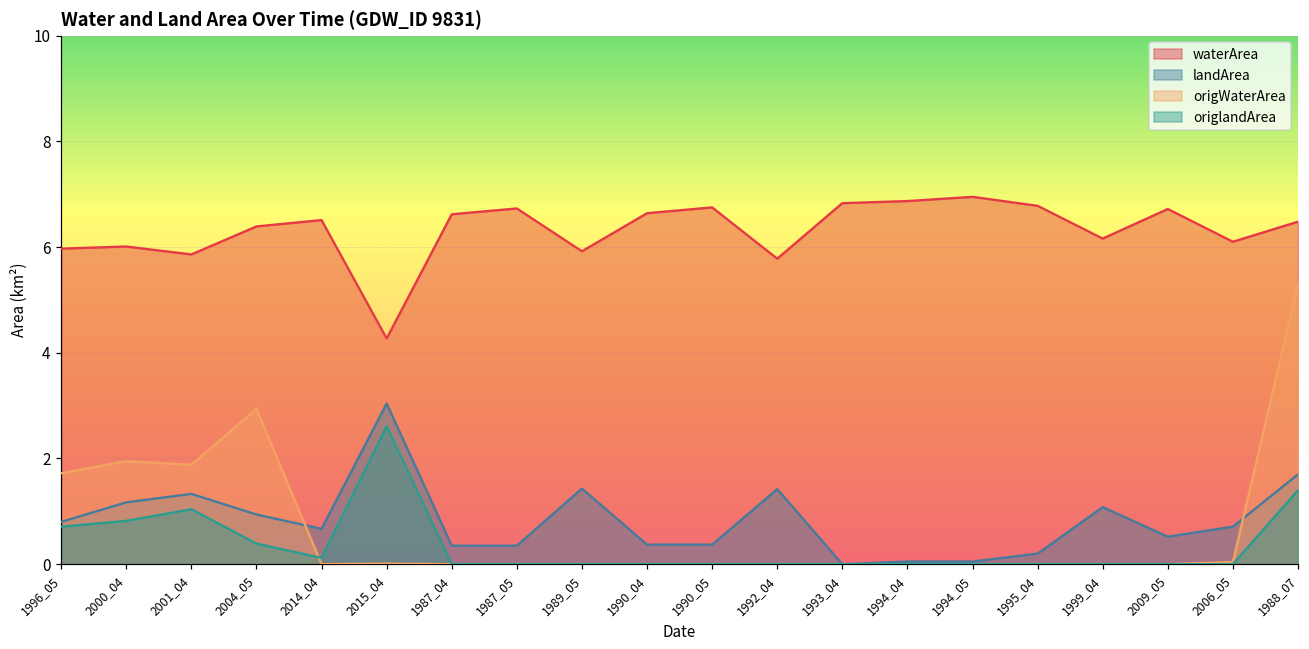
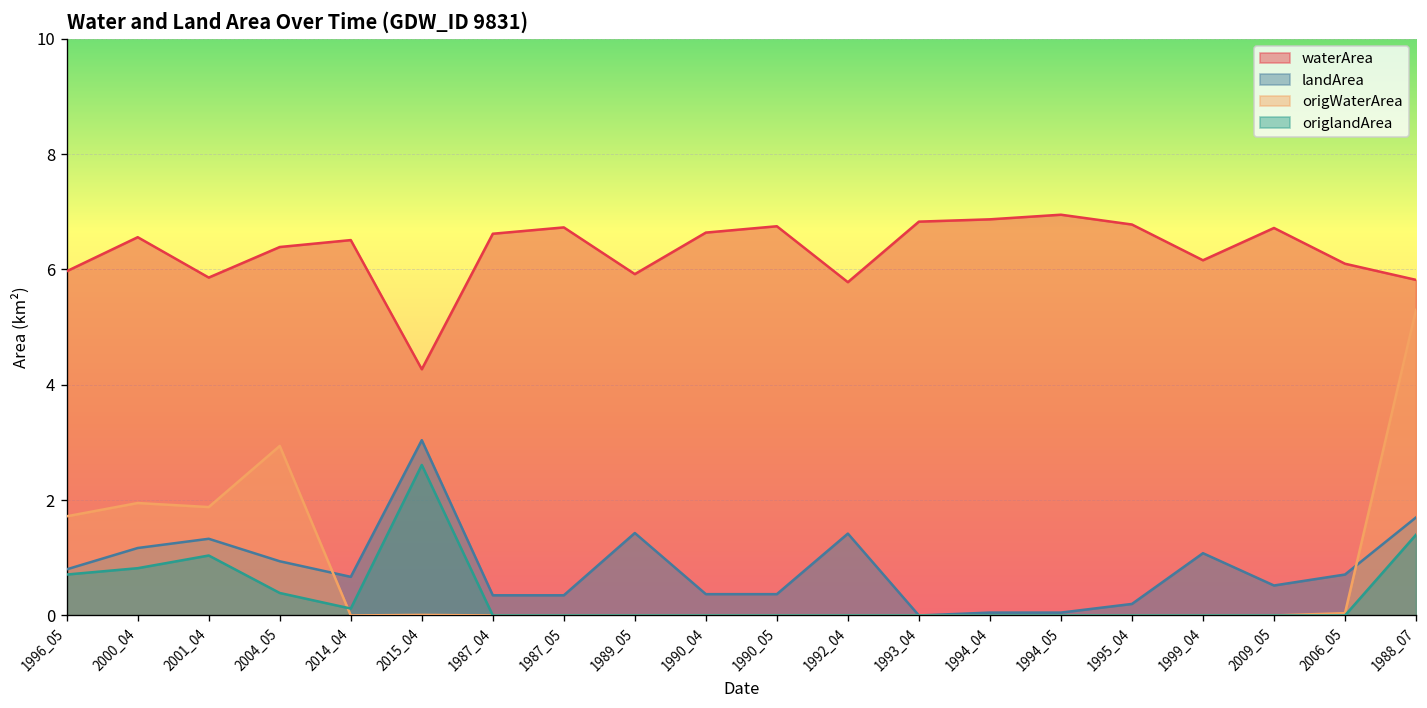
  {
    "waterArea": {
      "1996_05": 6.0,
-     "2000_04": 6.0,
+     "2000_04": 6.6,
      "2001_04": 5.9,
      "2004_05": 6.4,
      "2014_04": 6.5,
      "2015_04": 4.3,
      "1987_04": 6.6,
      "1987_05": 6.7,
      "1989_05": 5.9,
      "1990_04": 6.6,
      "1990_05": 6.8,
      "1992_04": 5.8,
      "1993_04": 6.8,
      "1994_04": 6.9,
      "1994_05": 7.0,
      "1995_04": 6.8,
      "1999_04": 6.2,
      "2009_05": 6.7,
      "2006_05": 6.1,
-     "1988_07": 6.5
+     "1988_07": 5.8
    },
    "origWaterArea": {
      "1996_05": 1.7,
      "2000_04": 2.0,
      "2001_04": 1.9,
      "2004_05": 2.9,
      "2014_04": 0.0,
      "2015_04": 0.0,
      "1988_07": 5.3
    }
  }
